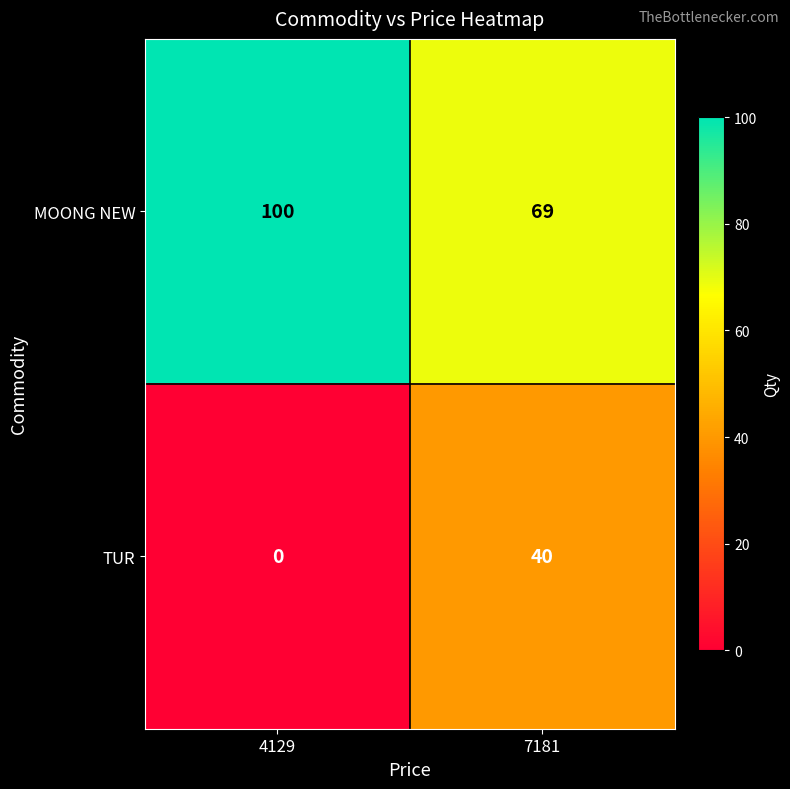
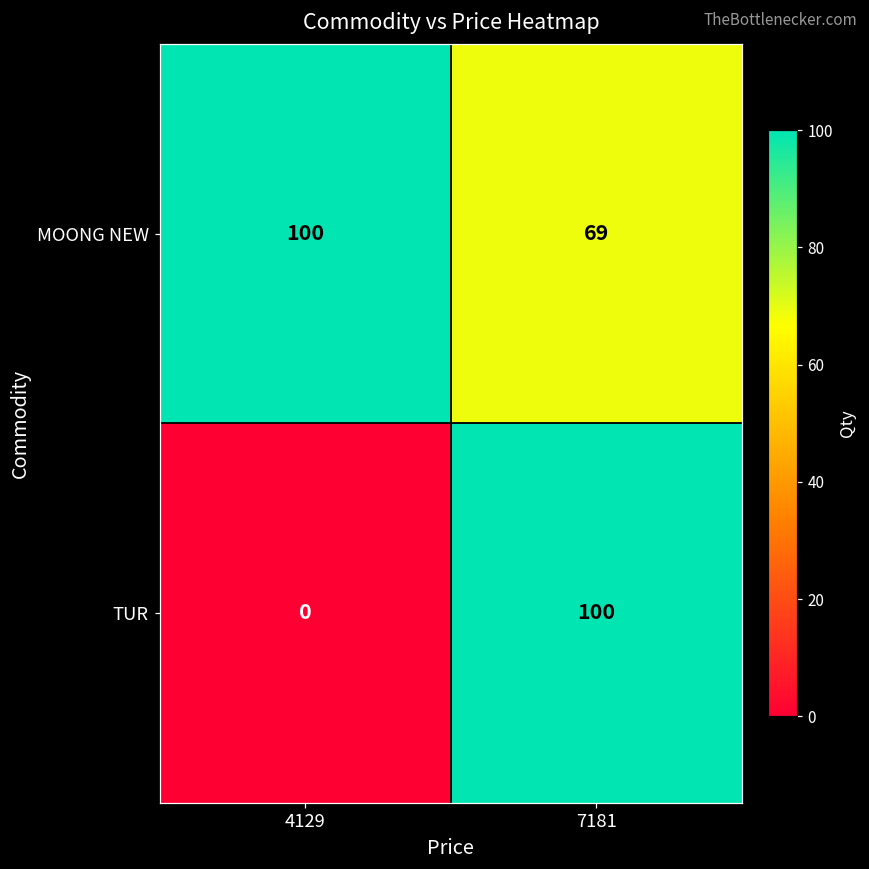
  {
    "MOONG NEW": {
      "4129": 100,
      "7181": 69
    },
    "TUR": {
      "4129": 0,
-     "7181": 40
+     "7181": 100
    }
  }
